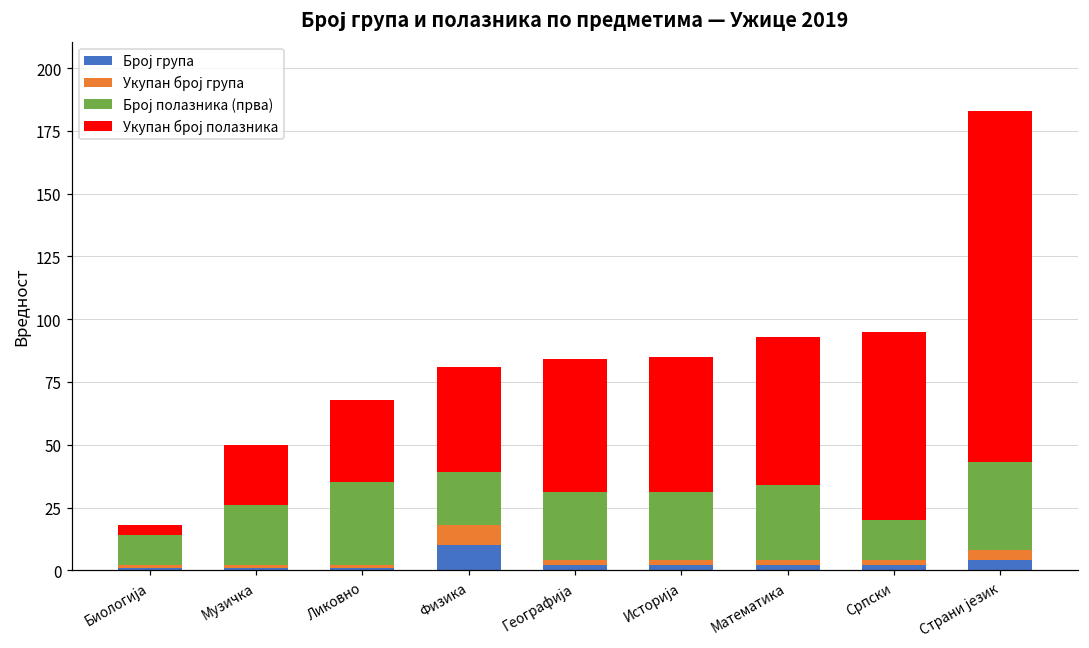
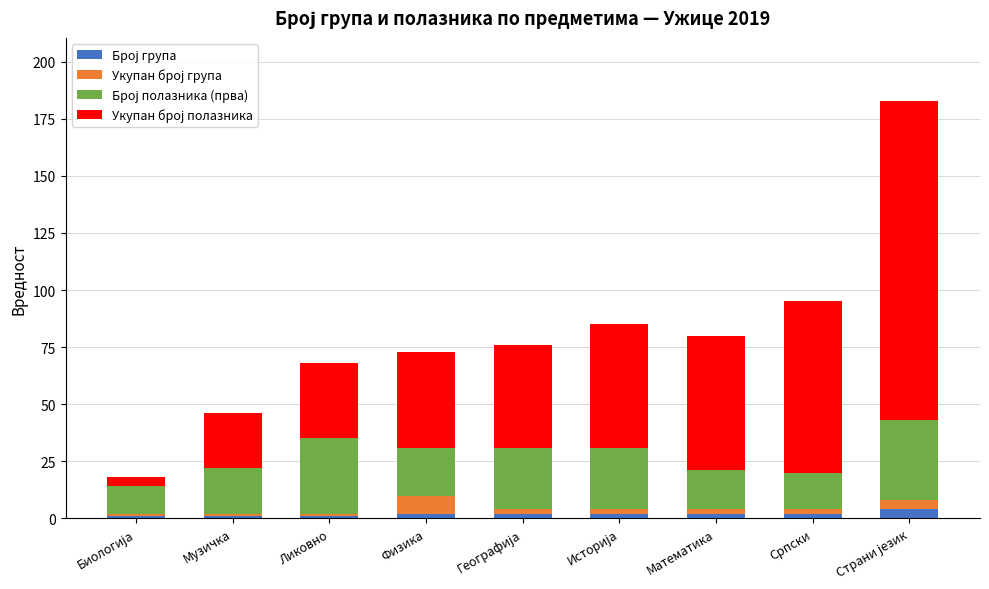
  {
    "Број група": {
-     "Физика": 10,
+     "Физика": 2,
      "Географија": 2,
      "Историја": 2,
      "Математика": 2,
      "Српски": 2,
      "Страни језик": 4
    },
    "Укупан број група": {
      "Физика": 8,
      "Географија": 2,
      "Историја": 2,
      "Математика": 2,
      "Српски": 2,
      "Страни језик": 4
    },
    "Број полазника (прва)": {
      "Биологија": 12,
-     "Музичка": 24,
+     "Музичка": 20,
      "Ликовно": 33,
      "Физика": 21,
      "Географија": 27,
      "Историја": 27,
-     "Математика": 30,
+     "Математика": 17,
      "Српски": 16,
      "Страни језик": 35
    },
    "Укупан број полазника": {
      "Биологија": 4,
      "Музичка": 24,
      "Ликовно": 33,
      "Физика": 42,
-     "Географија": 53,
+     "Географија": 45,
      "Историја": 54,
      "Математика": 59,
      "Српски": 75,
      "Страни језик": 140
    }
  }
